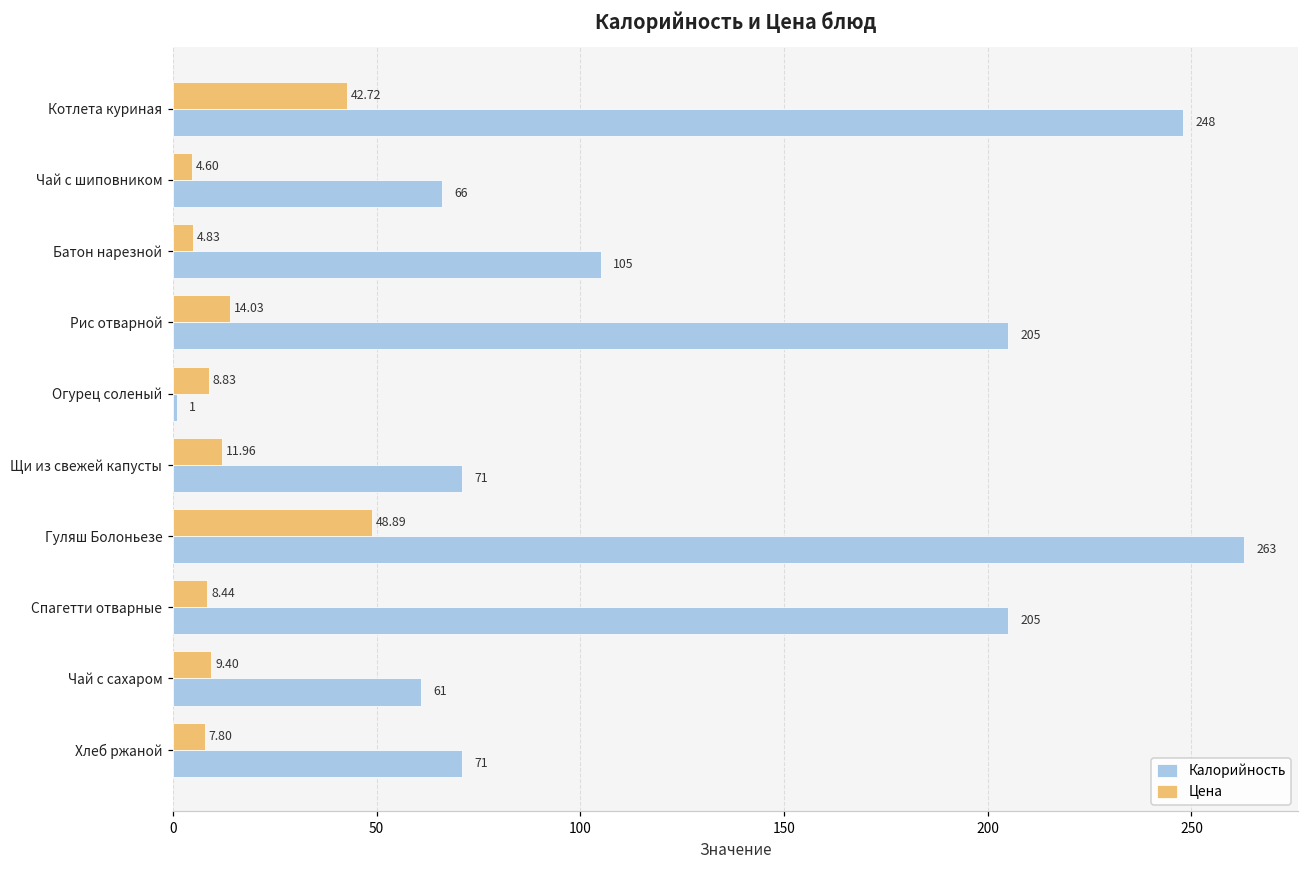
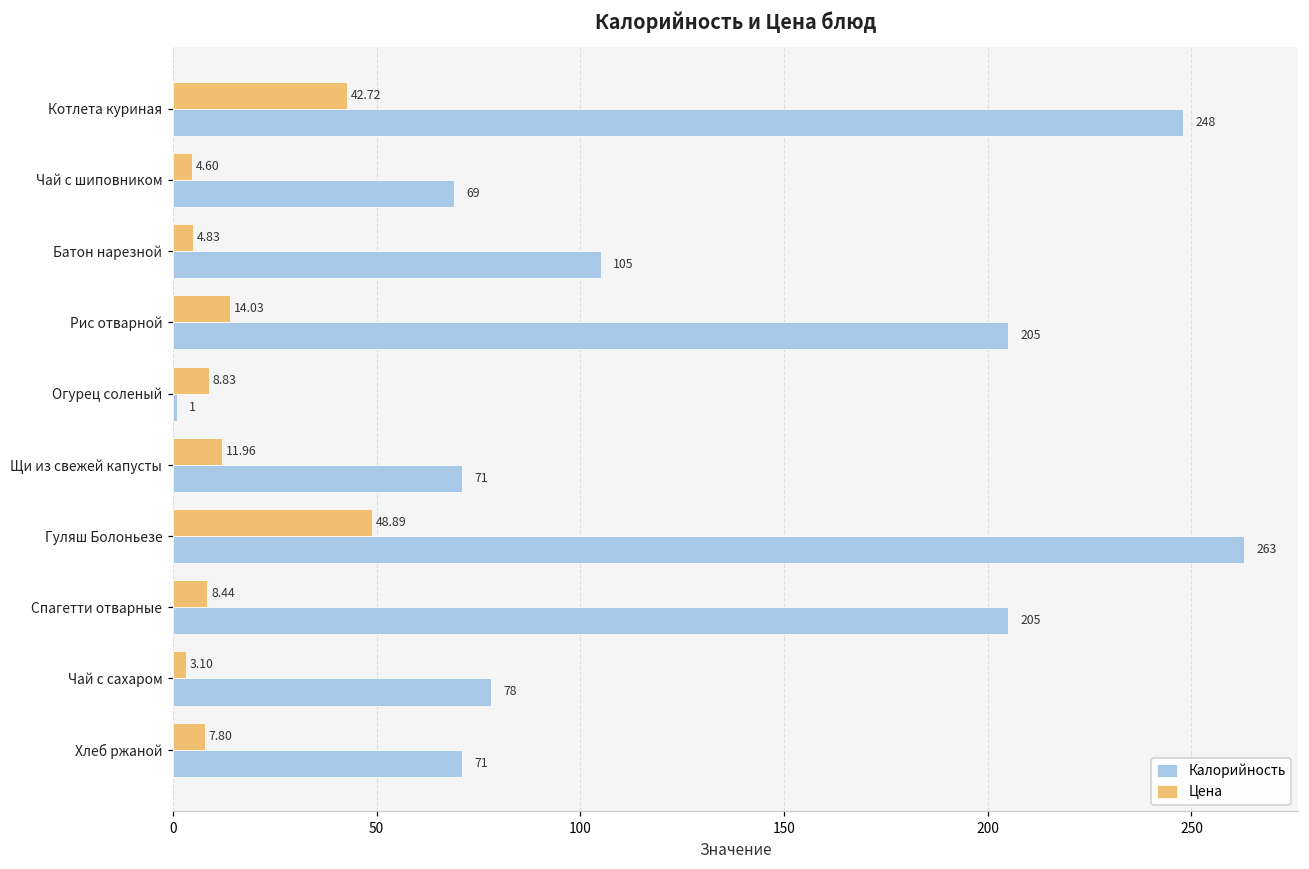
  {
    "Калорийность": {
      "Котлета куриная": 248,
-     "Чай с шиповником": 66,
+     "Чай с шиповником": 69,
      "Батон нарезной": 105,
      "Рис отварной": 205,
      "Огурец соленый": 1,
      "Щи из свежей капусты": 71,
      "Гуляш Болоньезе": 263,
      "Спагетти отварные": 205,
-     "Чай с сахаром": 61,
+     "Чай с сахаром": 78,
      "Хлеб ржаной": 71
    },
    "Цена": {
      "Котлета куриная": 42.72,
      "Чай с шиповником": 4.60,
      "Батон нарезной": 4.83,
      "Рис отварной": 14.03,
      "Огурец соленый": 8.83,
      "Щи из свежей капусты": 11.96,
      "Гуляш Болоньезе": 48.89,
      "Спагетти отварные": 8.44,
-     "Чай с сахаром": 9.40,
+     "Чай с сахаром": 3.10,
      "Хлеб ржаной": 7.80
    }
  }
